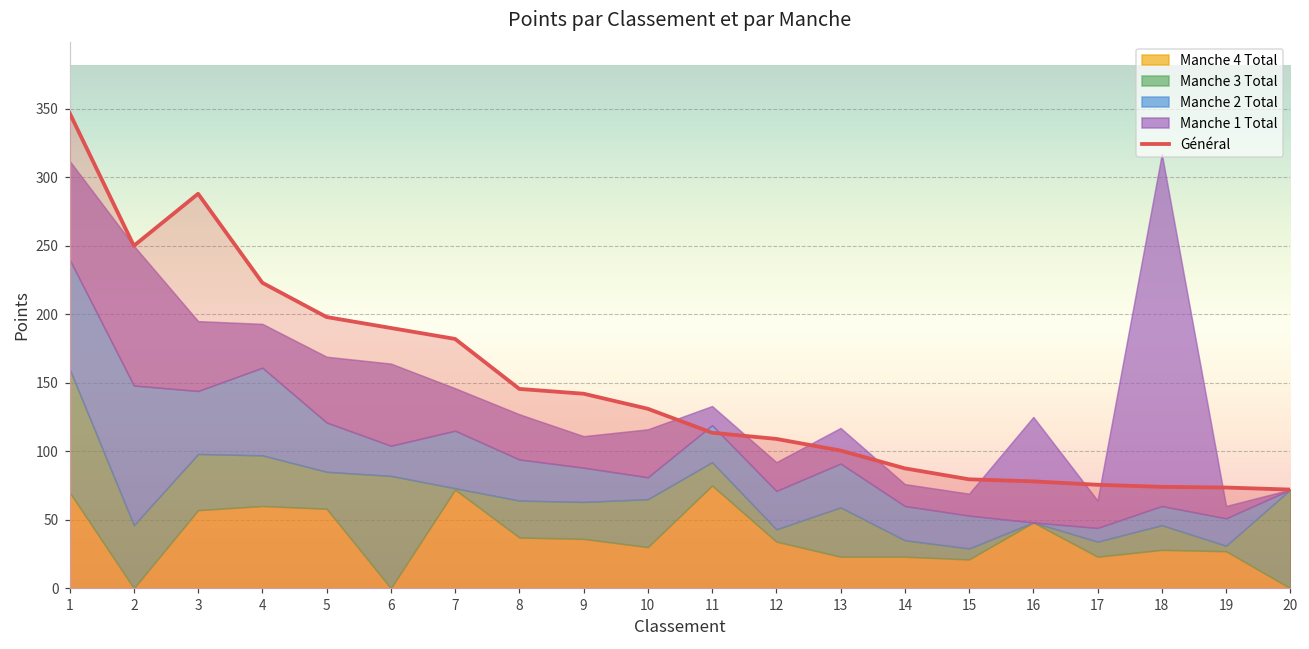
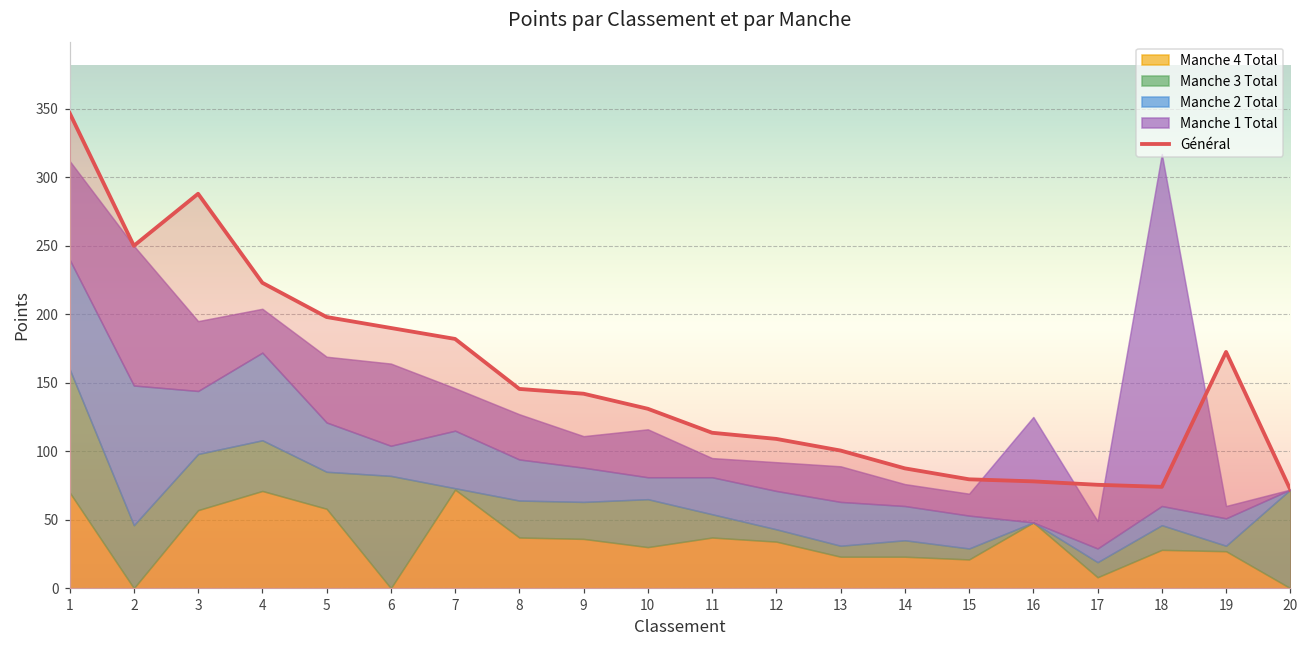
  {
    "Général": {
      "1": 347,
      "3": 288,
      "4": 223,
      "5": 198,
      "6": 190,
      "7": 182,
      "8": 146,
      "9": 142,
      "10": 131,
      "11": 114,
      "12": 109,
      "13": 101,
      "14": 88,
      "15": 80,
      "16": 78,
      "17": 76,
      "18": 74,
-     "19": 74
+     "19": 173
    },
    "Manche 4 Total": {
      "1": 70,
      "2": 0,
      "3": 57,
-     "4": 60,
+     "4": 71,
      "5": 58,
      "6": 0,
      "8": 37,
      "9": 36,
      "10": 30,
-     "11": 75,
+     "11": 37,
      "12": 34,
      "13": 23,
      "14": 23,
      "15": 21,
-     "17": 23,
+     "17": 8,
      "18": 28,
      "19": 27,
      "20": 0
    },
    "Manche 3 Total": {
      "1": 90,
      "2": 46,
      "3": 41,
      "4": 37,
      "5": 27,
      "6": 82,
      "8": 27,
      "9": 27,
      "10": 35,
      "11": 17,
      "12": 9,
-     "13": 36,
+     "13": 8,
      "14": 12,
      "15": 8,
      "17": 11,
      "18": 18,
      "19": 4
    },
    "Manche 2 Total": {
      "1": 80,
      "2": 102,
      "3": 46,
      "4": 64,
      "5": 36,
      "6": 22,
      "7": 42,
      "8": 30,
      "9": 25,
      "10": 16,
      "11": 27,
      "12": 28,
      "13": 32,
      "14": 25,
      "15": 24,
      "17": 10,
      "18": 14,
      "19": 20
    },
    "Manche 1 Total": {
      "1": 72,
      "3": 51,
      "4": 32,
      "5": 48,
      "6": 60,
      "7": 31,
      "8": 33,
      "9": 23,
      "10": 35,
      "11": 14,
      "12": 21,
      "13": 26,
      "14": 16,
      "15": 16,
      "16": 77,
      "17": 20,
      "19": 9
    }
  }
